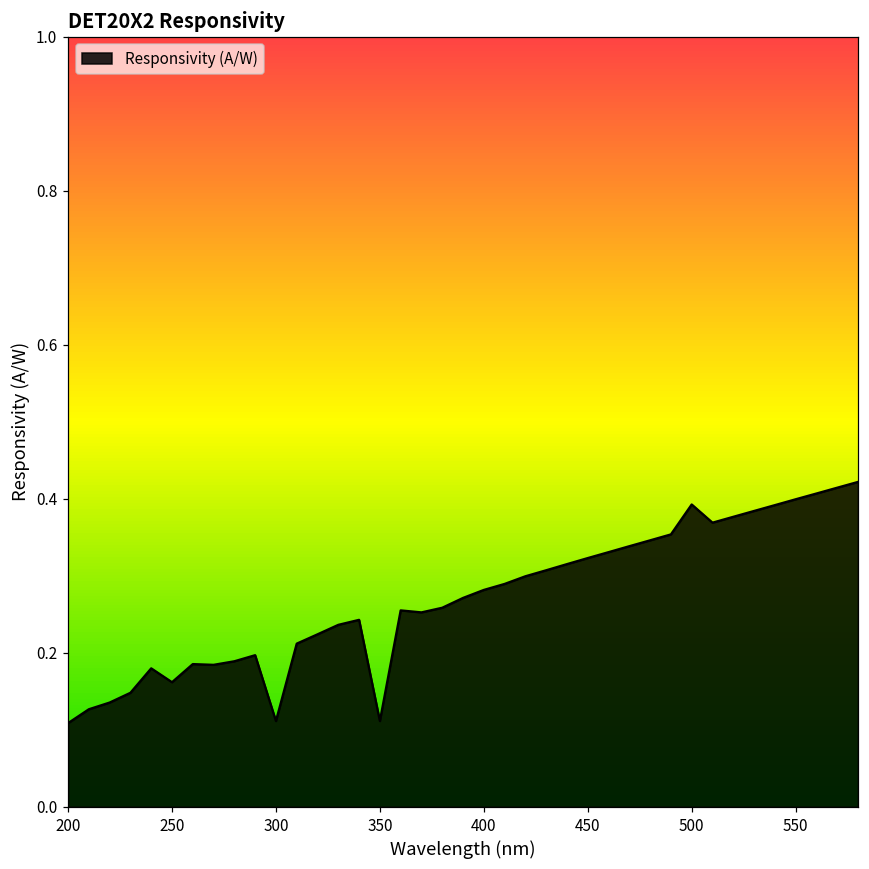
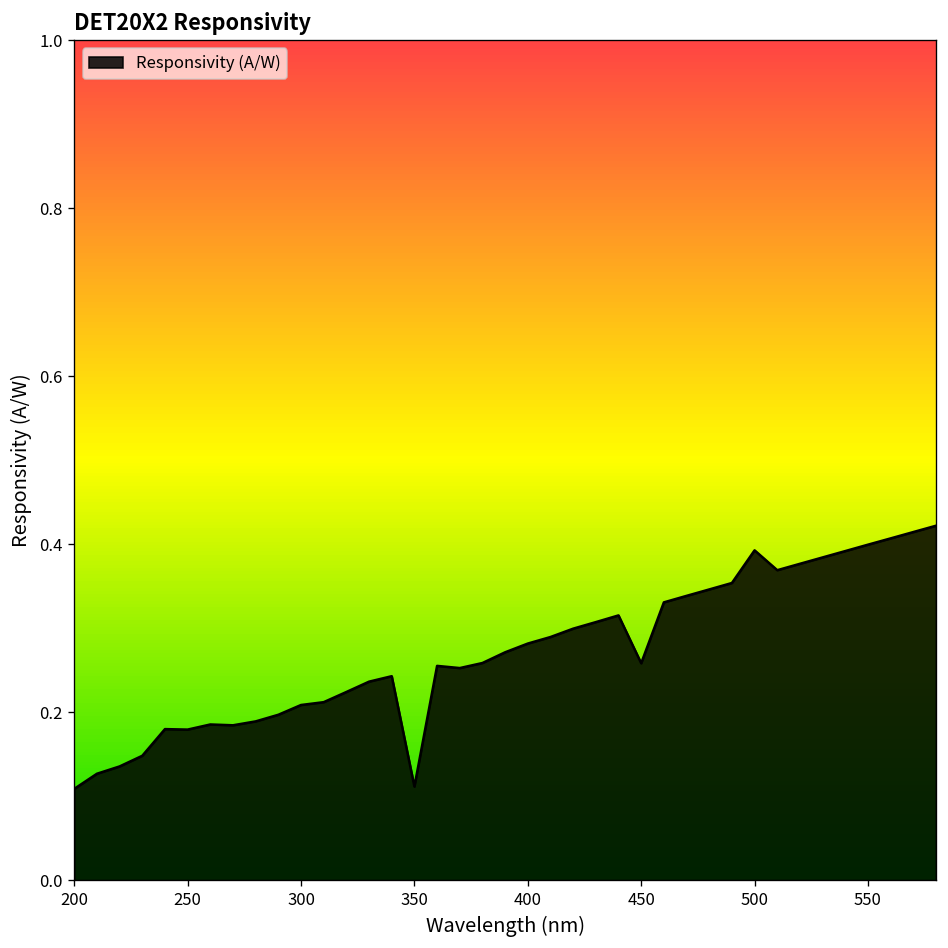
  {
    "200": 0.11,
-   "250": 0.16,
-   "300": 0.11,
+   "250": 0.18,
+   "300": 0.21,
    "350": 0.11,
    "400": 0.28,
-   "450": 0.32,
+   "450": 0.26,
    "500": 0.39,
    "550": 0.40
  }
